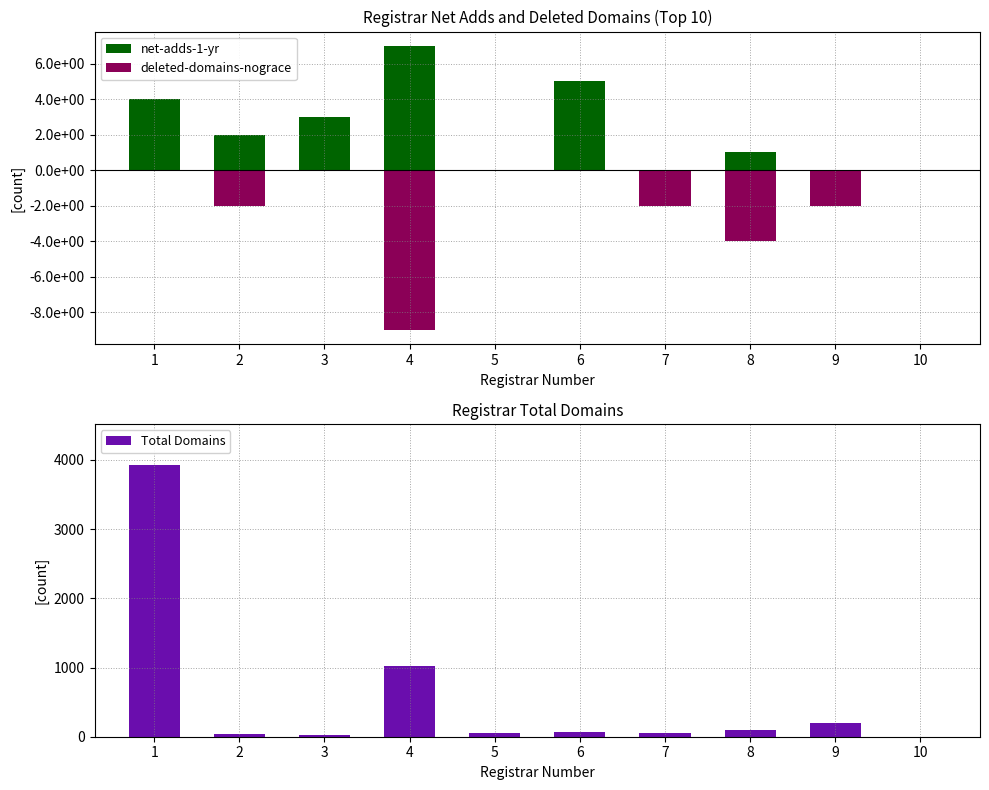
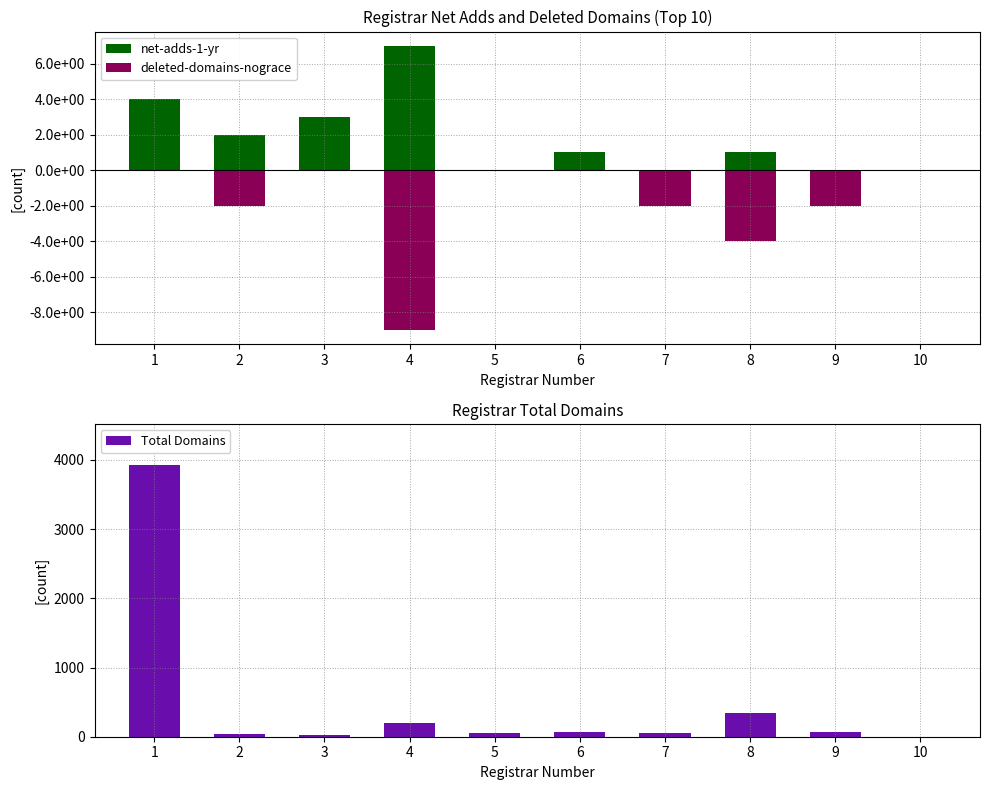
  {
    "Registrar Net Adds and Deleted Domains (Top 10)": {
      "net-adds-1-yr": {
        "1": 4,
        "2": 2,
        "3": 3,
        "4": 7,
        "5": 0,
-       "6": 5,
+       "6": 1,
        "7": 0,
        "8": 1,
        "9": 0,
        "10": 0
      },
      "deleted-domains-nograce": {
        "1": 0,
        "2": -2,
        "3": 0,
        "4": -9,
        "5": 0,
        "6": 0,
        "7": -2,
        "8": -4,
        "9": -2,
        "10": 0
      }
    },
    "Registrar Total Domains": {
      "1": 3900,
      "2": 0,
-     "4": 1000,
+     "4": 200,
      "5": 0,
      "6": 100,
      "7": 100,
-     "8": 100,
-     "9": 200,
+     "8": 300,
+     "9": 100,
      "10": 0
    }
  }
